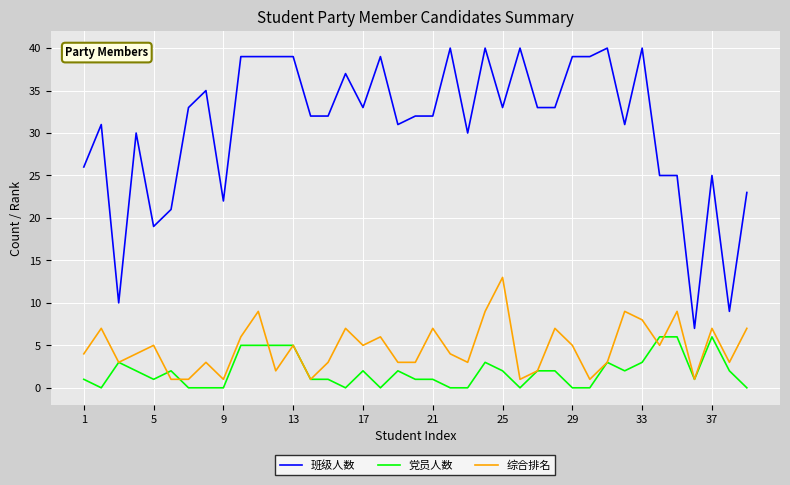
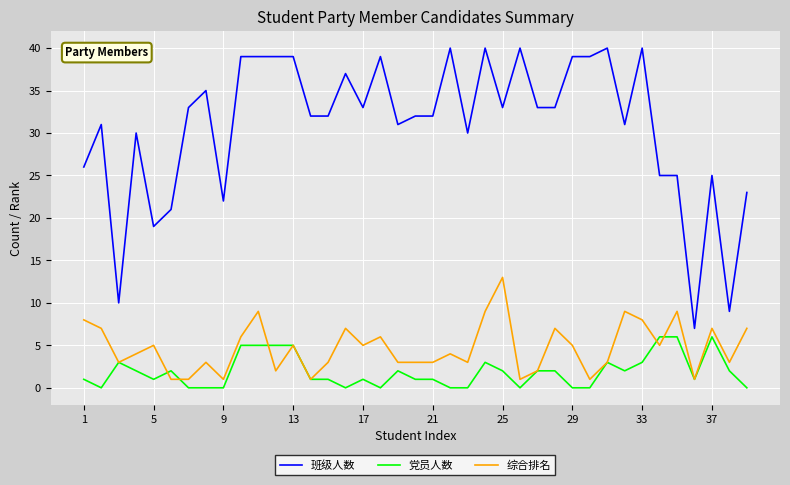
  {
    "班级人数": {
      "1": 26,
      "5": 19,
      "9": 22,
      "13": 39,
      "17": 33,
      "21": 32,
      "25": 33,
      "29": 39,
      "33": 40,
      "37": 25
    },
    "党员人数": {
      "1": 1,
      "5": 1,
      "9": 0,
-     "17": 2,
+     "17": 1,
      "21": 1,
      "25": 2,
      "29": 0,
      "33": 3,
      "37": 6
    },
    "综合排名": {
-     "1": 4,
+     "1": 8,
      "5": 5,
      "9": 1,
      "17": 5,
-     "21": 7,
+     "21": 3,
      "25": 13,
      "29": 5,
      "33": 8,
      "37": 7
    }
  }
